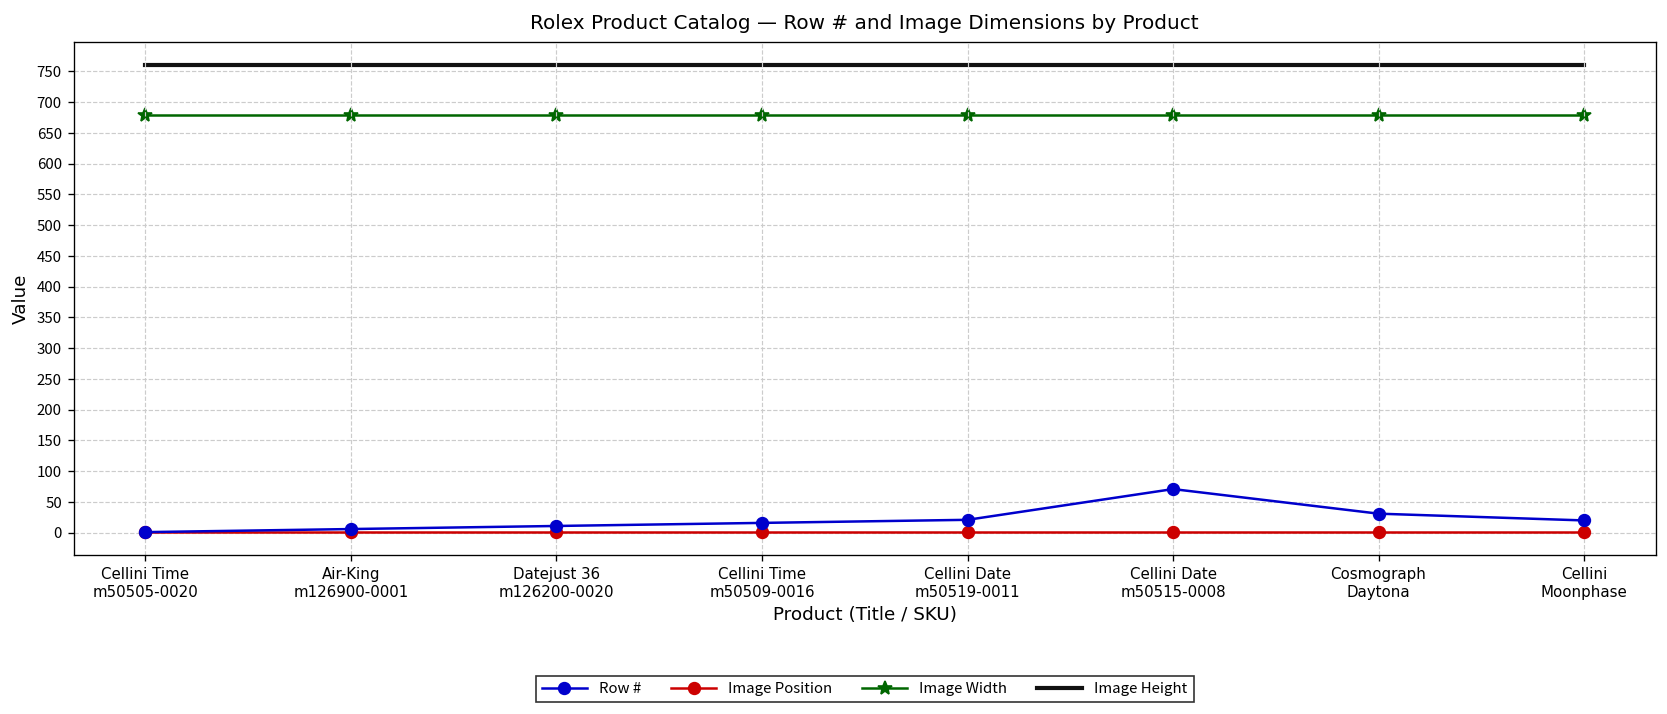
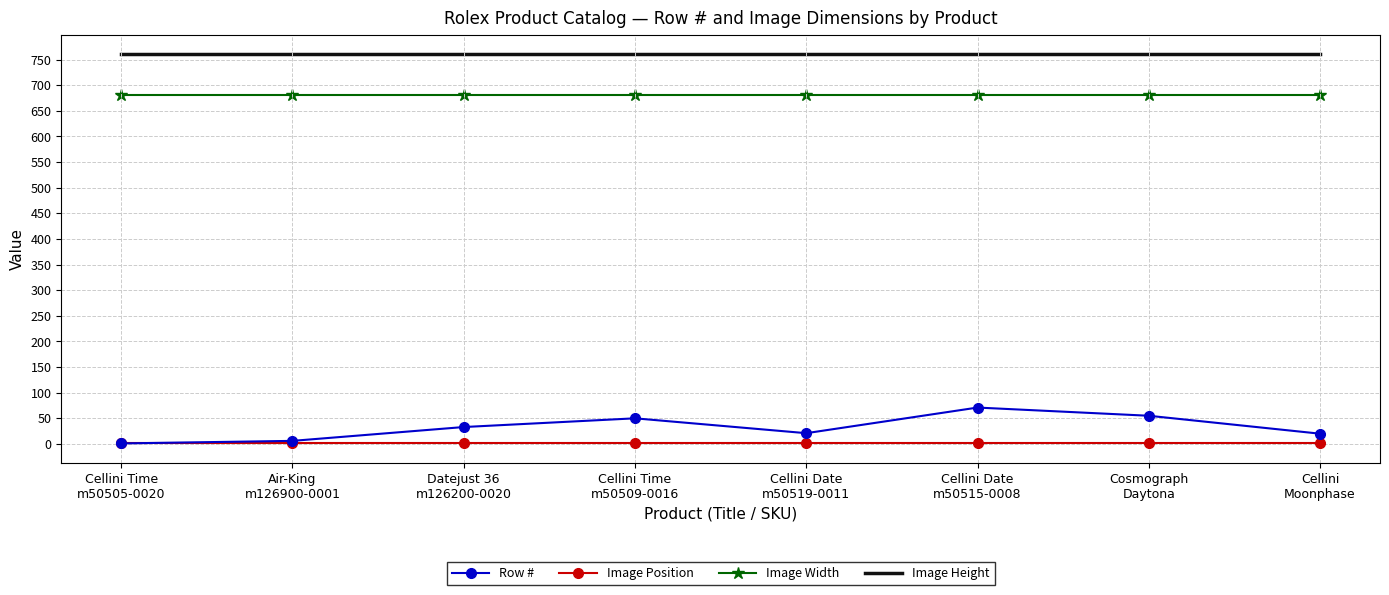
  {
    "Row #": {
      "Air-King m126900-0001": 10,
-     "Datejust 36 m126200-0020": 10,
-     "Cellini Time m50509-0016": 20,
+     "Datejust 36 m126200-0020": 30,
+     "Cellini Time m50509-0016": 50,
      "Cellini Date m50519-0011": 20,
      "Cellini Date m50515-0008": 70,
-     "Cosmograph Daytona": 30,
+     "Cosmograph Daytona": 60,
      "Cellini Moonphase": 20
    },
    "Image Position": {
      "Air-King m126900-0001": 0,
      "Datejust 36 m126200-0020": 0,
      "Cellini Time m50509-0016": 0,
      "Cellini Date m50519-0011": 0,
      "Cellini Date m50515-0008": 0,
      "Cosmograph Daytona": 0,
      "Cellini Moonphase": 0
    },
    "Image Width": {
      "Cellini Time m50505-0020": 680,
      "Air-King m126900-0001": 680,
      "Datejust 36 m126200-0020": 680,
      "Cellini Time m50509-0016": 680,
      "Cellini Date m50519-0011": 680,
      "Cellini Date m50515-0008": 680,
      "Cosmograph Daytona": 680,
      "Cellini Moonphase": 680
    },
    "Image Height": {
      "Cellini Time m50505-0020": 760,
      "Air-King m126900-0001": 760,
      "Datejust 36 m126200-0020": 760,
      "Cellini Time m50509-0016": 760,
      "Cellini Date m50519-0011": 760,
      "Cellini Date m50515-0008": 760,
      "Cosmograph Daytona": 760,
      "Cellini Moonphase": 760
    }
  }
